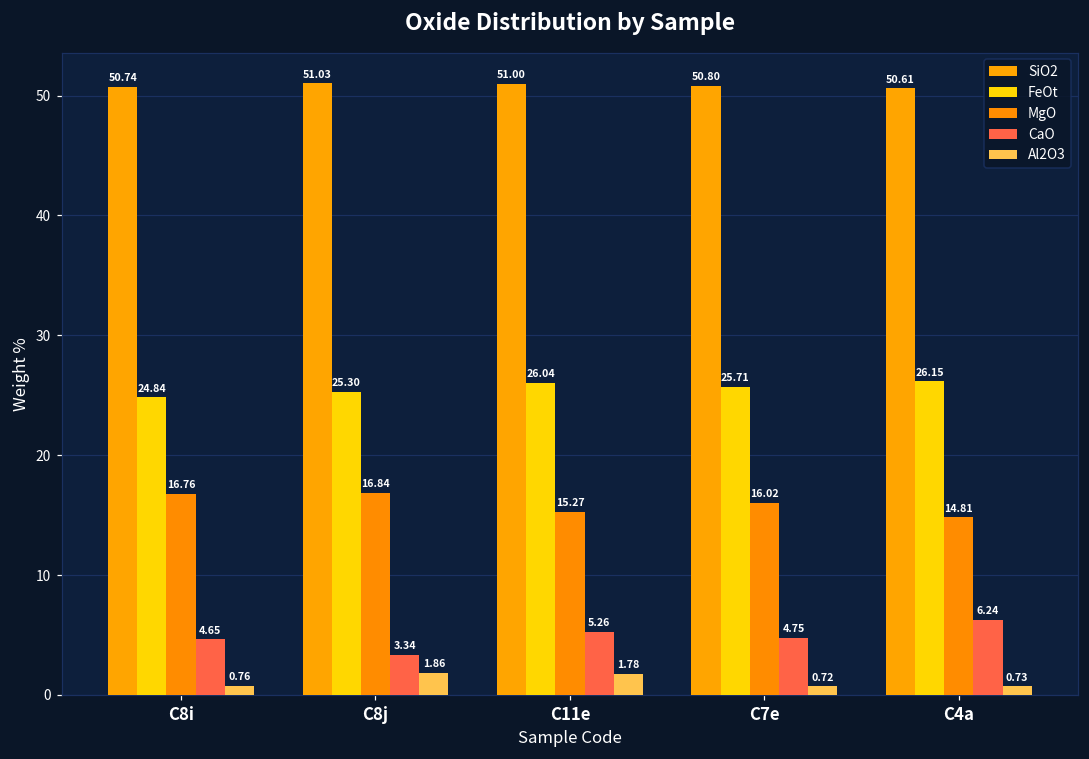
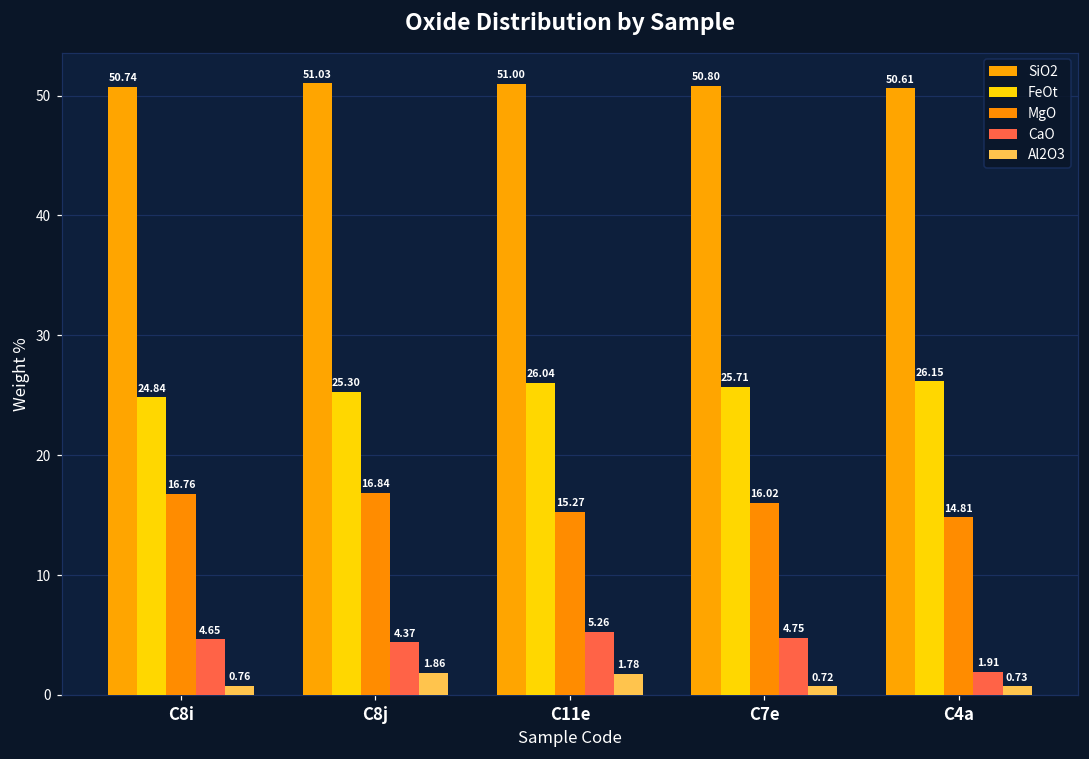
  {
    "CaO": {
      "C8i": 4.65,
-     "C8j": 3.34,
+     "C8j": 4.37,
      "C11e": 5.26,
      "C7e": 4.75,
-     "C4a": 6.24
+     "C4a": 1.91
    },
    "Al2O3": {
      "C8i": 0.76,
      "C8j": 1.86,
      "C11e": 1.78,
      "C7e": 0.72,
      "C4a": 0.73
    }
  }
